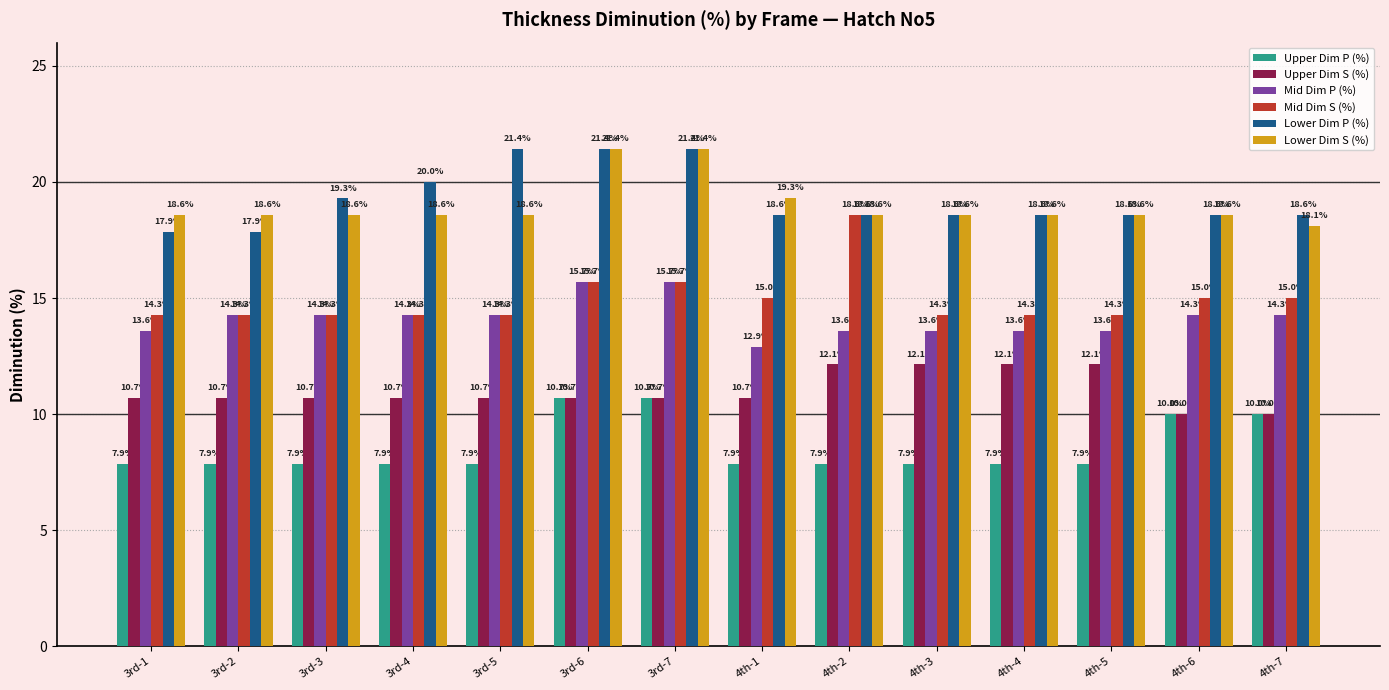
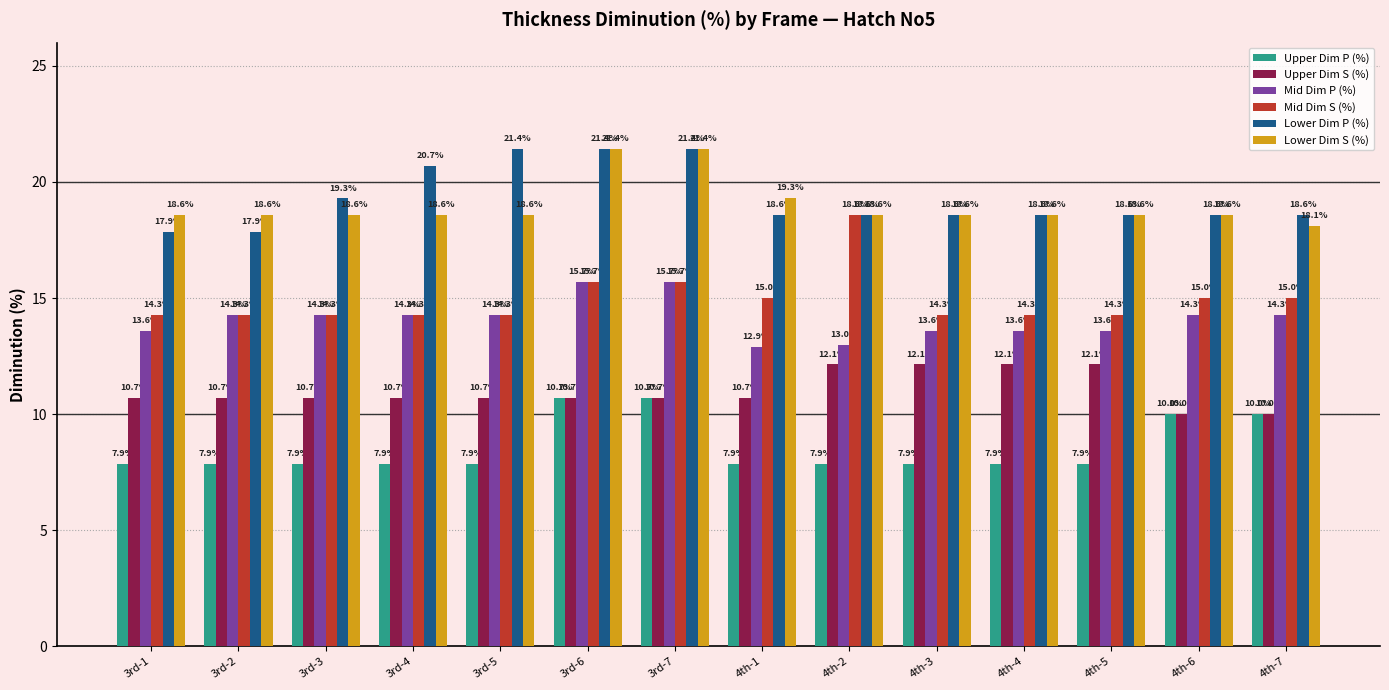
  {
    "Upper Dim P (%)": {
      "3rd-1": "7.9%",
      "3rd-2": "7.9%",
      "3rd-3": "7.9%",
      "3rd-4": "7.9%",
      "3rd-5": "7.9%",
      "4th-1": "7.9%",
      "4th-2": "7.9%",
      "4th-3": "7.9%",
      "4th-4": "7.9%",
      "4th-5": "7.9%"
    },
    "Upper Dim S (%)": {
      "3rd-1": "10.7%",
      "3rd-2": "10.7%",
      "3rd-3": "10.7%",
      "3rd-4": "10.7%",
      "3rd-5": "10.7%",
      "4th-1": "10.7%",
      "4th-2": "12.1%",
      "4th-3": "12.1%",
      "4th-4": "12.1%",
      "4th-5": "12.1%"
    },
    "Mid Dim P (%)": {
      "3rd-1": "13.6%",
      "4th-1": "12.9%",
-     "4th-2": "13.6%",
+     "4th-2": "13.0%",
      "4th-3": "13.6%",
      "4th-4": "13.6%",
      "4th-5": "13.6%",
      "4th-6": "14.3%",
      "4th-7": "14.3%"
    },
    "Mid Dim S (%)": {
      "3rd-1": "14.3%",
      "4th-1": "15.0%",
      "4th-3": "14.3%",
      "4th-4": "14.3%",
      "4th-5": "14.3%",
      "4th-6": "15.0%",
      "4th-7": "15.0%"
    },
    "Lower Dim P (%)": {
      "3rd-1": "17.9%",
      "3rd-2": "17.9%",
      "3rd-3": "19.3%",
-     "3rd-4": "20.0%",
+     "3rd-4": "20.7%",
      "3rd-5": "21.4%",
      "4th-1": "18.6%",
      "4th-7": "18.6%"
    },
    "Lower Dim S (%)": {
      "3rd-1": "18.6%",
      "3rd-2": "18.6%",
      "3rd-3": "18.6%",
      "3rd-4": "18.6%",
      "3rd-5": "18.6%",
      "4th-1": "19.3%",
      "4th-7": "18.1%"
    }
  }
